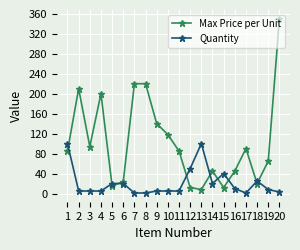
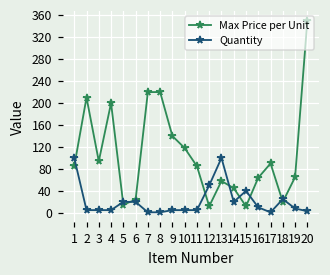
  {
    "Max Price per Unit": {
      "1": 90,
      "2": 210,
      "3": 90,
      "4": 200,
      "7": 220,
      "8": 220,
      "9": 140,
      "10": 120,
      "11": 90,
      "12": 10,
-     "13": 10,
+     "13": 60,
      "14": 50,
      "15": 10,
-     "16": 50,
+     "16": 60,
      "17": 90,
      "19": 70
    },
    "Quantity": {
      "1": 100,
      "2": 10,
      "3": 10,
      "4": 10,
      "7": 0,
      "8": 0,
      "9": 10,
      "10": 10,
      "11": 10,
      "12": 50,
      "13": 100,
      "14": 20,
      "15": 40,
      "16": 10,
      "17": 0,
      "19": 10,
      "20": 0
    }
  }
